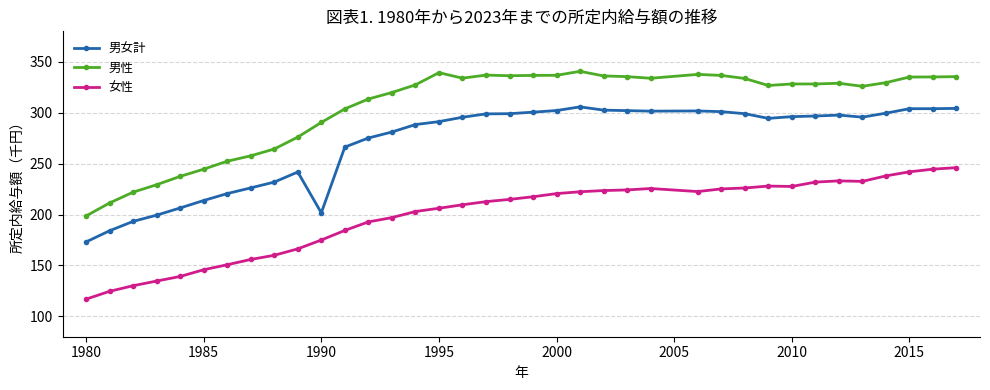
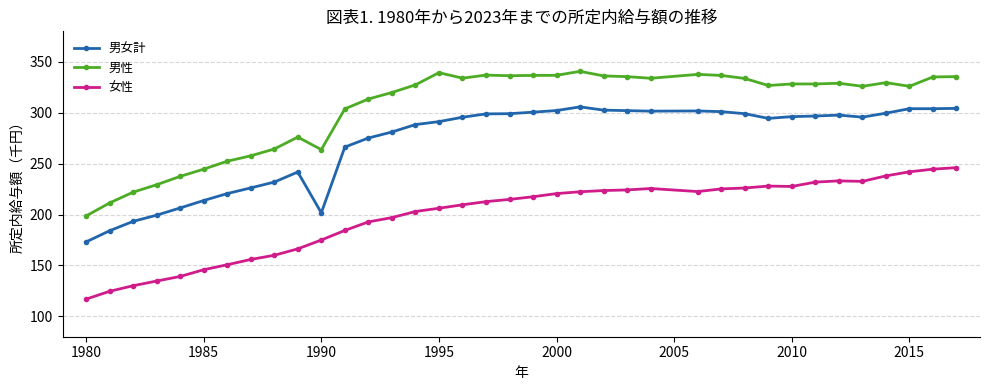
  {
    "男女計": {
      "1980": 173,
      "1985": 214,
      "1990": 202,
      "1995": 291,
      "2000": 302,
      "2010": 296,
      "2015": 304
    },
    "男性": {
      "1980": 199,
      "1985": 245,
-     "1990": 291,
+     "1990": 264,
      "1995": 339,
      "2000": 337,
      "2010": 328,
-     "2015": 335
+     "2015": 326
    },
    "女性": {
      "1980": 117,
      "1985": 146,
      "1990": 175,
      "1995": 206,
      "2000": 221,
      "2010": 228,
      "2015": 242
    }
  }
